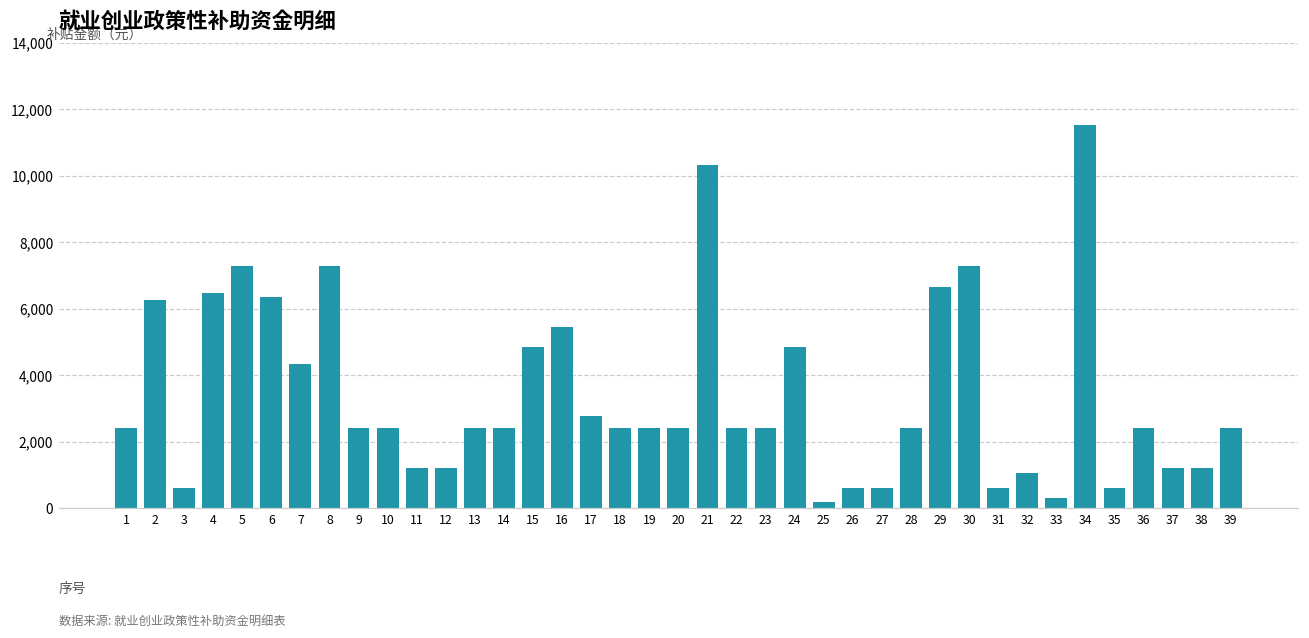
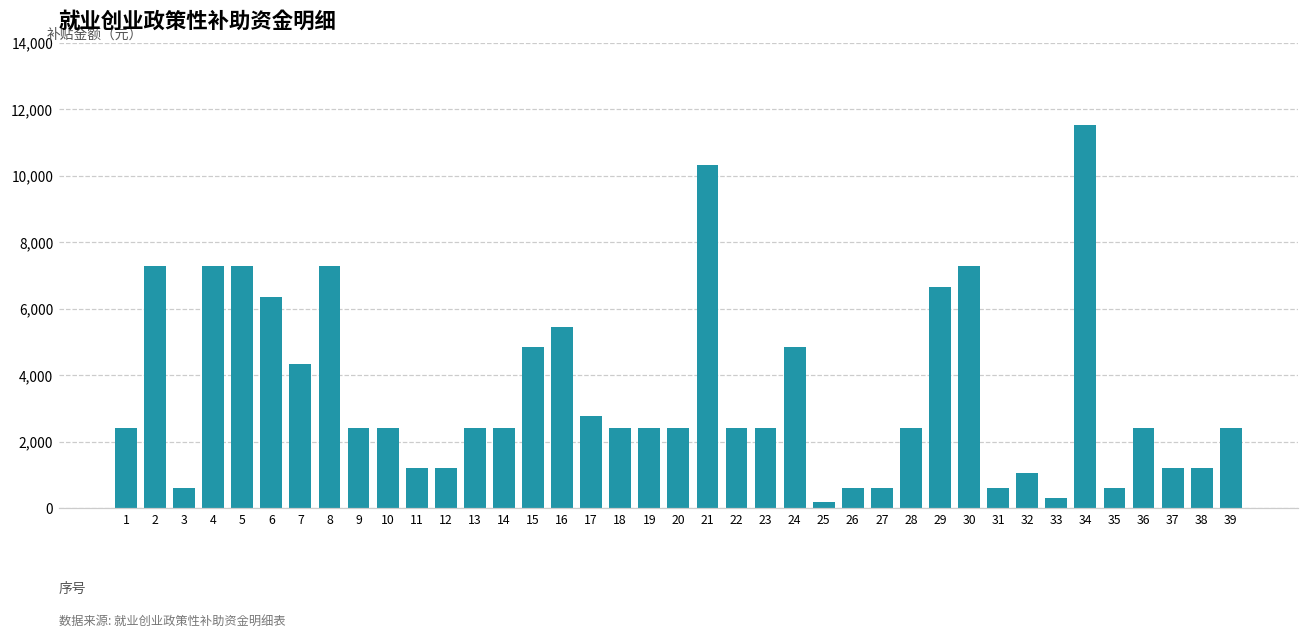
  {
    "1": "2,400",
-   "2": "6,300",
+   "2": "7,300",
    "3": "600",
-   "4": "6,500",
+   "4": "7,300",
    "5": "7,300",
    "6": "6,300",
    "7": "4,300",
    "8": "7,300",
    "9": "2,400",
    "10": "2,400",
    "11": "1,200",
    "12": "1,200",
    "13": "2,400",
    "14": "2,400",
    "15": "4,900",
    "16": "5,500",
    "17": "2,800",
    "18": "2,400",
    "19": "2,400",
    "20": "2,400",
    "21": "10,300",
    "22": "2,400",
    "23": "2,400",
    "24": "4,900",
    "25": "200",
    "26": "600",
    "27": "600",
    "28": "2,400",
    "29": "6,700",
    "30": "7,300",
    "31": "600",
    "32": "1,100",
    "33": "300",
    "34": "11,500",
    "35": "600",
    "36": "2,400",
    "37": "1,200",
    "38": "1,200",
    "39": "2,400"
  }
